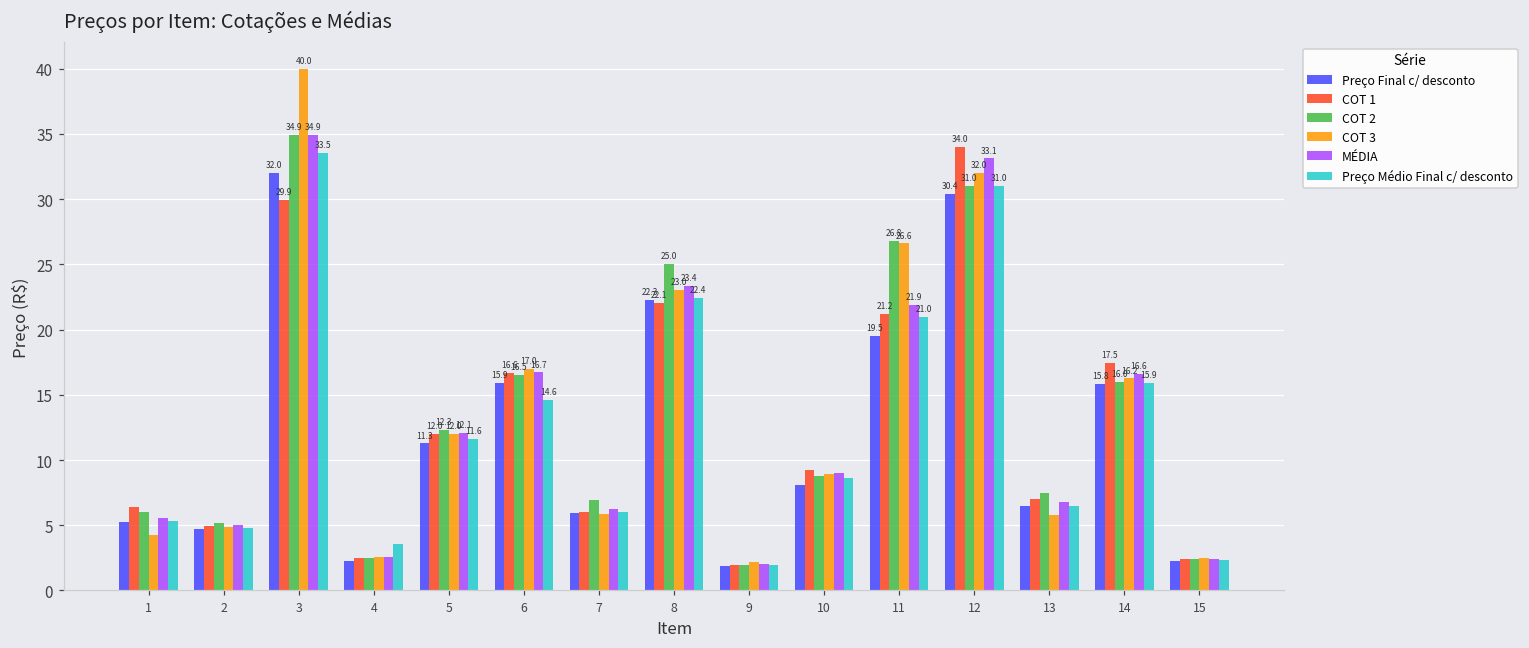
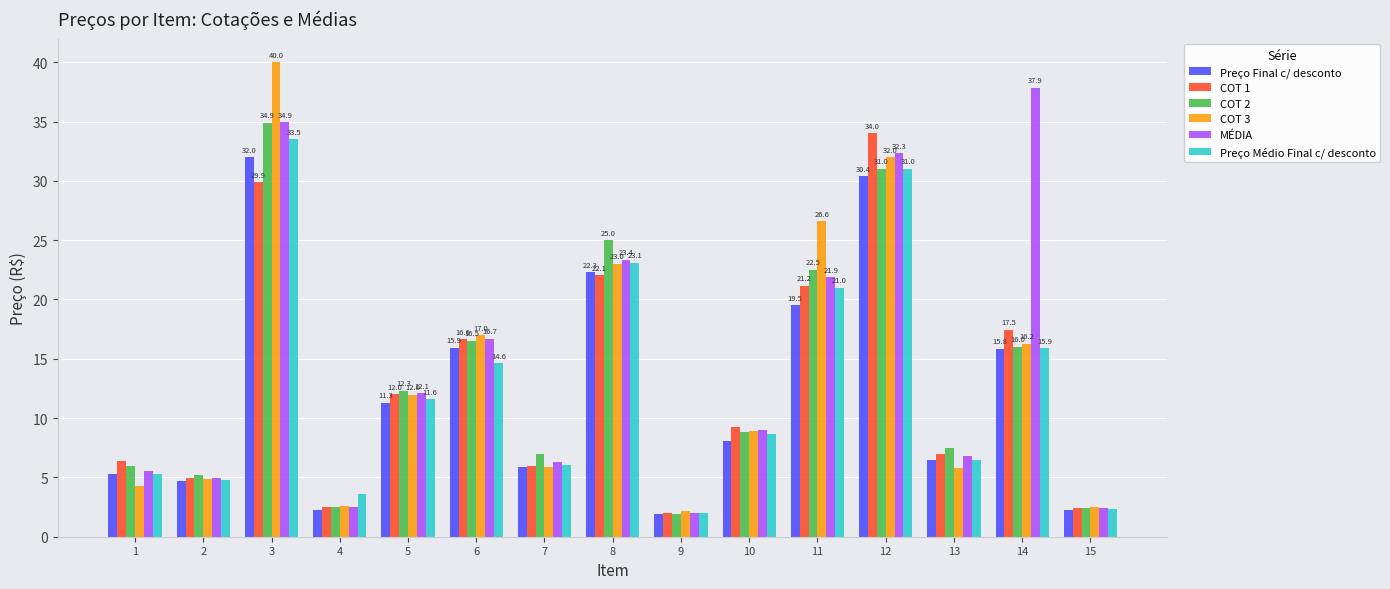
  {
    "Preço Final c/ desconto": {
      "3": 32.0,
      "5": 11.3,
      "6": 15.9,
      "11": 19.5,
      "12": 30.4,
      "14": 15.8
    },
    "COT 1": {
      "3": 29.9,
      "11": 21.2,
      "12": 34.0,
      "14": 17.5
    },
    "COT 2": {
      "3": 34.9,
      "8": 25.0,
-     "11": 26.8,
+     "11": 22.5,
      "12": 31.0
    },
    "COT 3": {
      "3": 40.0,
      "11": 26.6
    },
    "MÉDIA": {
      "3": 34.9,
      "11": 21.9,
-     "12": 33.1,
-     "14": 16.6
+     "12": 32.3,
+     "14": 37.9
    },
    "Preço Médio Final c/ desconto": {
      "3": 33.5,
      "5": 11.6,
      "6": 14.6,
-     "8": 22.4,
+     "8": 23.1,
      "11": 21.0,
      "12": 31.0,
      "14": 15.9
    }
  }
